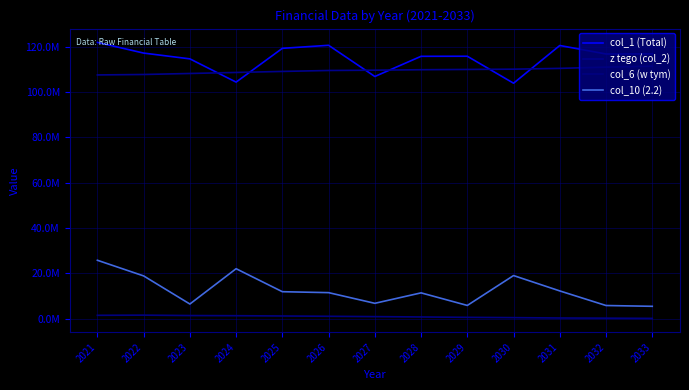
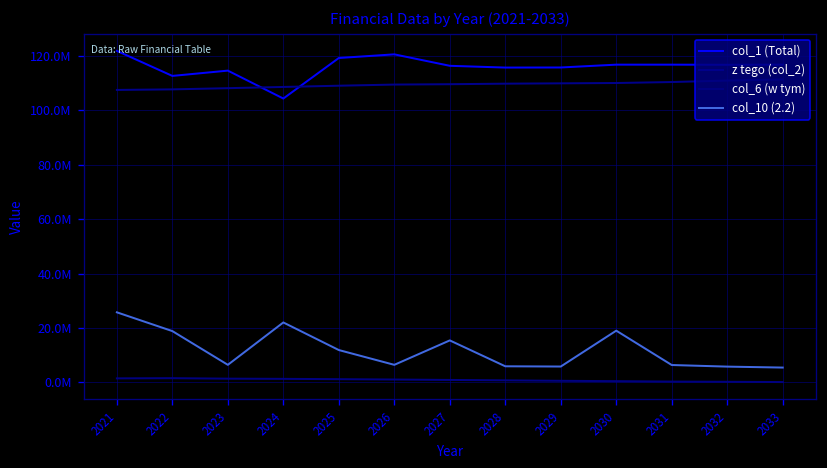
  {
    "col_1 (Total)": {
      "2021": 122000000,
-     "2022": 117000000,
+     "2022": 113000000,
      "2023": 115000000,
      "2024": 104000000,
      "2025": 119000000,
      "2026": 121000000,
-     "2027": 107000000,
+     "2027": 116000000,
      "2028": 116000000,
      "2029": 116000000,
-     "2030": 104000000,
-     "2031": 121000000
+     "2030": 117000000,
+     "2031": 117000000
    },
    "col_10 (2.2)": {
      "2021": 26000000,
      "2022": 19000000,
      "2023": 6000000,
      "2024": 22000000,
      "2025": 12000000,
-     "2026": 11000000,
-     "2027": 7000000,
-     "2028": 11000000,
+     "2026": 6000000,
+     "2027": 15000000,
+     "2028": 6000000,
      "2029": 6000000,
      "2030": 19000000,
-     "2031": 12000000,
+     "2031": 6000000,
      "2032": 6000000,
      "2033": 5000000
    }
  }
